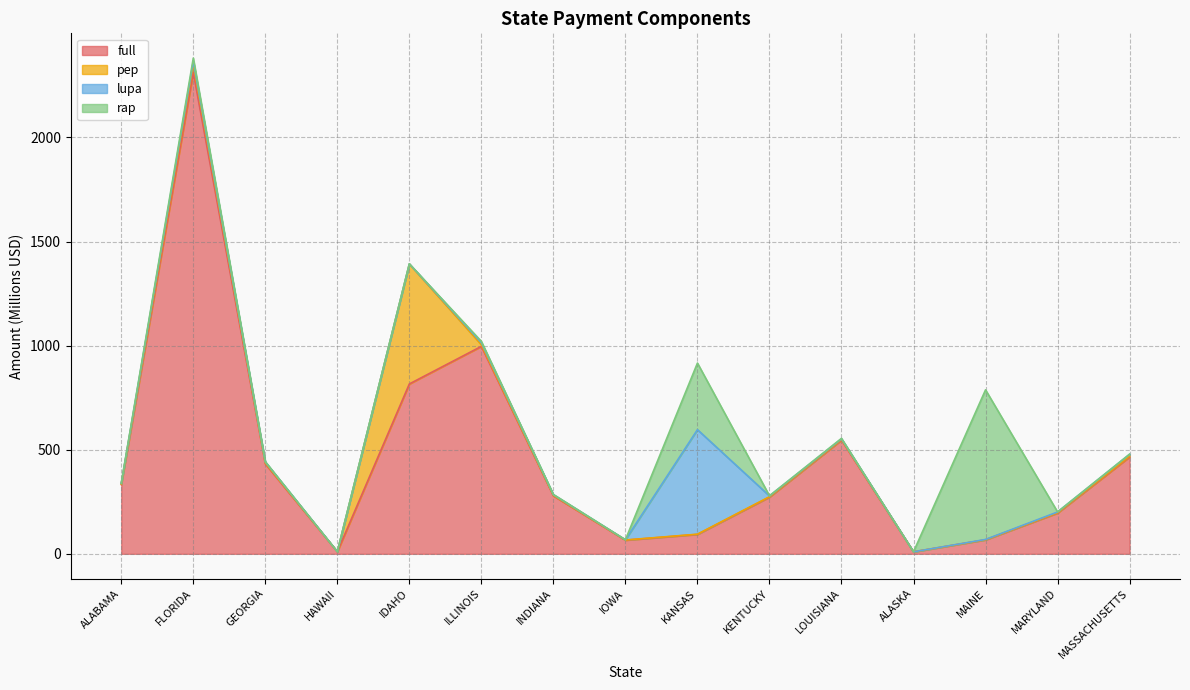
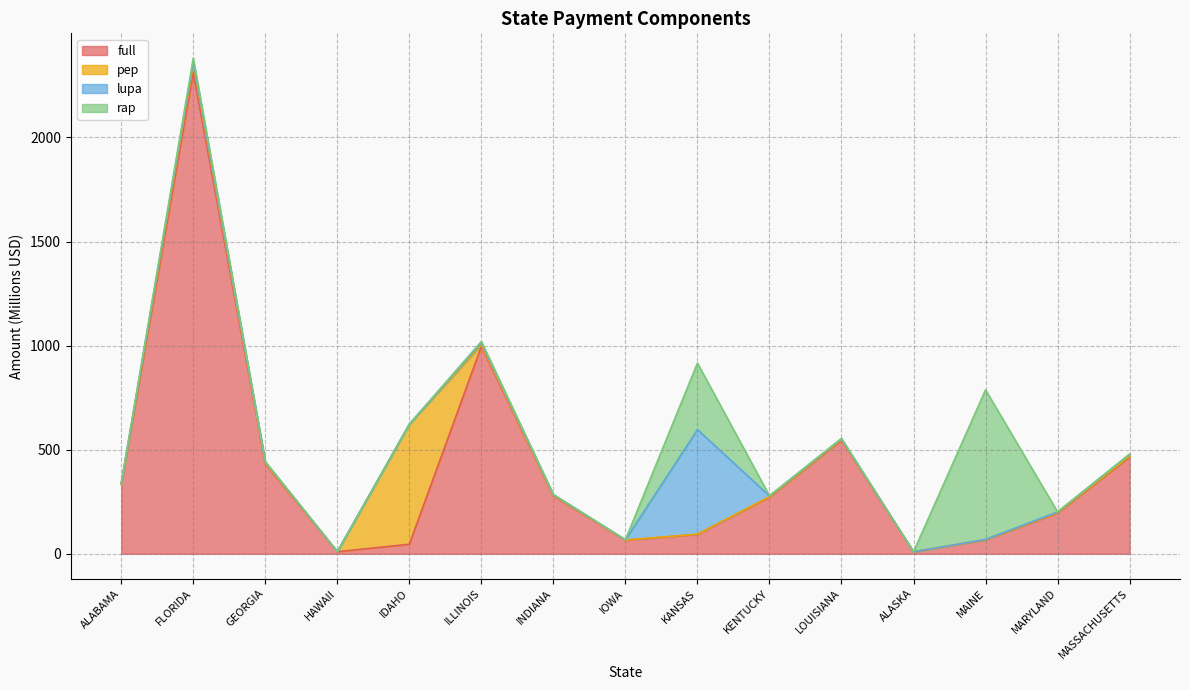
  {
    "full": {
      "FLORIDA": 2310,
-     "IDAHO": 820
+     "IDAHO": 50
    },
    "pep": {
      "FLORIDA": 40
    },
    "lupa": {
      "FLORIDA": 10,
      "KANSAS": 500
    },
    "rap": {
      "FLORIDA": 20,
      "KANSAS": 320,
      "MAINE": 720
    }
  }
